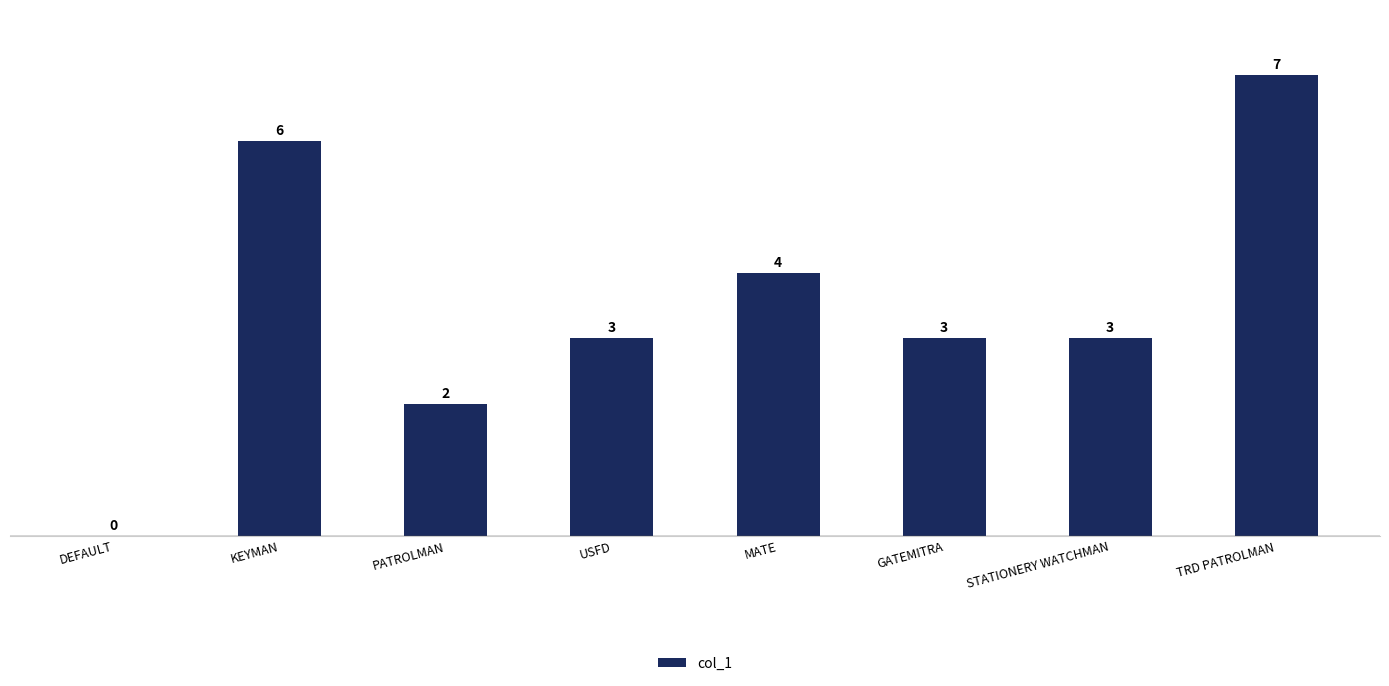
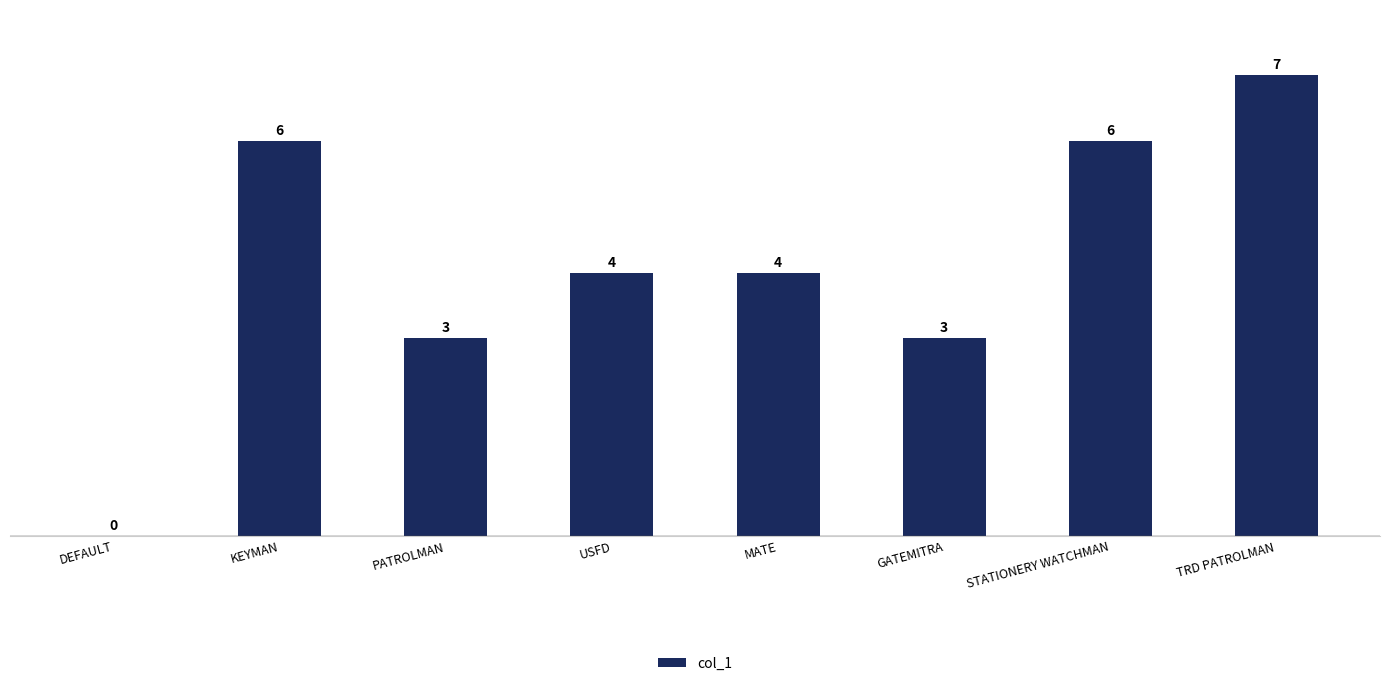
  {
    "DEFAULT": 0,
    "KEYMAN": 6,
-   "PATROLMAN": 2,
-   "USFD": 3,
+   "PATROLMAN": 3,
+   "USFD": 4,
    "MATE": 4,
    "GATEMITRA": 3,
-   "STATIONERY WATCHMAN": 3,
+   "STATIONERY WATCHMAN": 6,
    "TRD PATROLMAN": 7
  }
